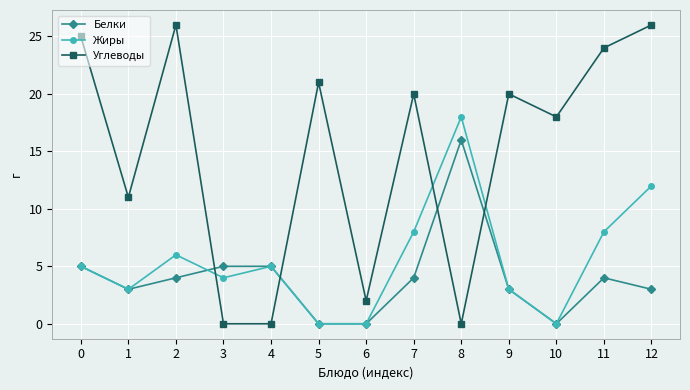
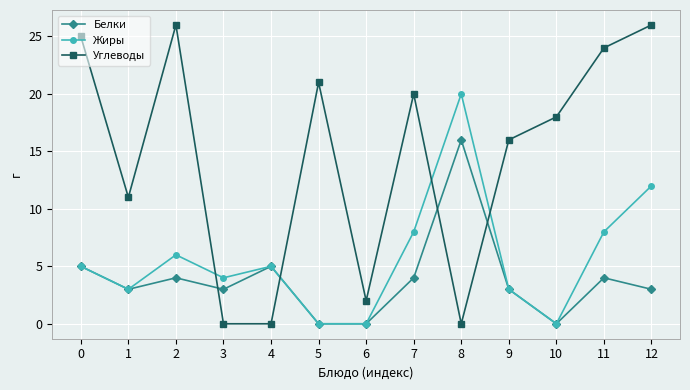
  {
    "Белки": {
      "2": 4,
-     "3": 5,
+     "3": 3,
      "7": 4,
      "8": 16,
      "11": 4,
      "12": 3
    },
    "Жиры": {
      "2": 6,
      "3": 4,
      "7": 8,
-     "8": 18,
+     "8": 20,
      "11": 8,
      "12": 12
    },
    "Углеводы": {
      "1": 11,
      "2": 26,
      "3": 0,
      "4": 0,
      "5": 21,
      "6": 2,
      "7": 20,
      "8": 0,
-     "9": 20,
+     "9": 16,
      "10": 18,
      "11": 24,
      "12": 26
    }
  }
